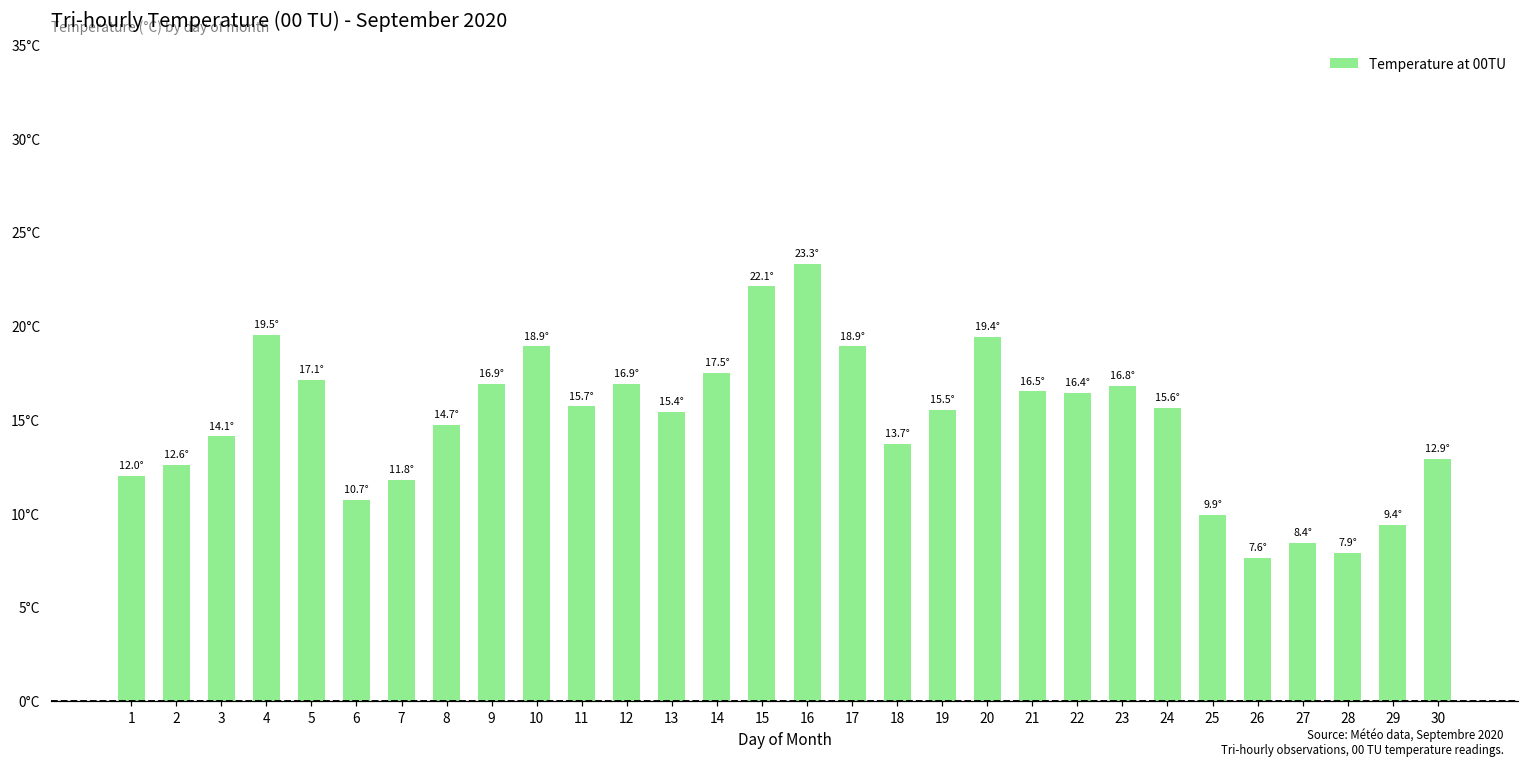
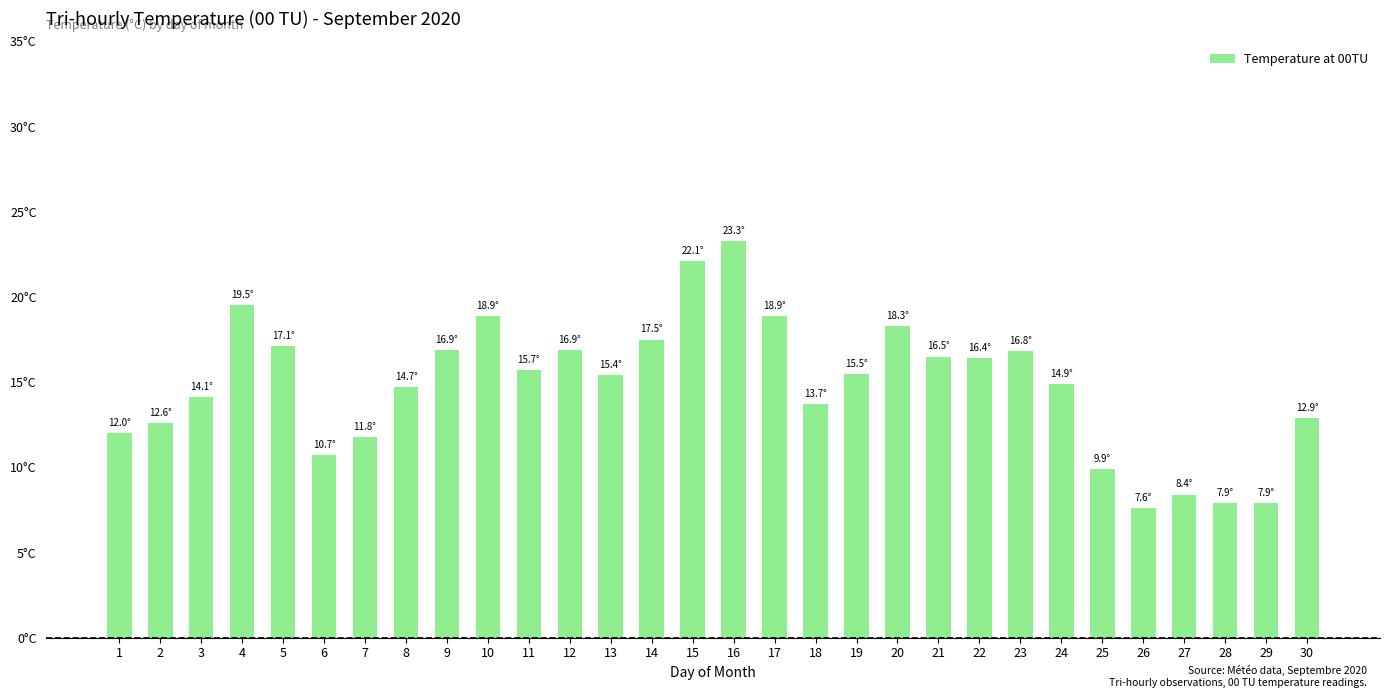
  {
    "1": "12.0°",
    "2": "12.6°",
    "3": "14.1°",
    "4": "19.5°",
    "5": "17.1°",
    "6": "10.7°",
    "7": "11.8°",
    "8": "14.7°",
    "9": "16.9°",
    "10": "18.9°",
    "11": "15.7°",
    "12": "16.9°",
    "13": "15.4°",
    "14": "17.5°",
    "15": "22.1°",
    "16": "23.3°",
    "17": "18.9°",
    "18": "13.7°",
    "19": "15.5°",
-   "20": "19.4°",
+   "20": "18.3°",
    "21": "16.5°",
    "22": "16.4°",
    "23": "16.8°",
-   "24": "15.6°",
+   "24": "14.9°",
    "25": "9.9°",
    "26": "7.6°",
    "27": "8.4°",
    "28": "7.9°",
-   "29": "9.4°",
+   "29": "7.9°",
    "30": "12.9°"
  }
